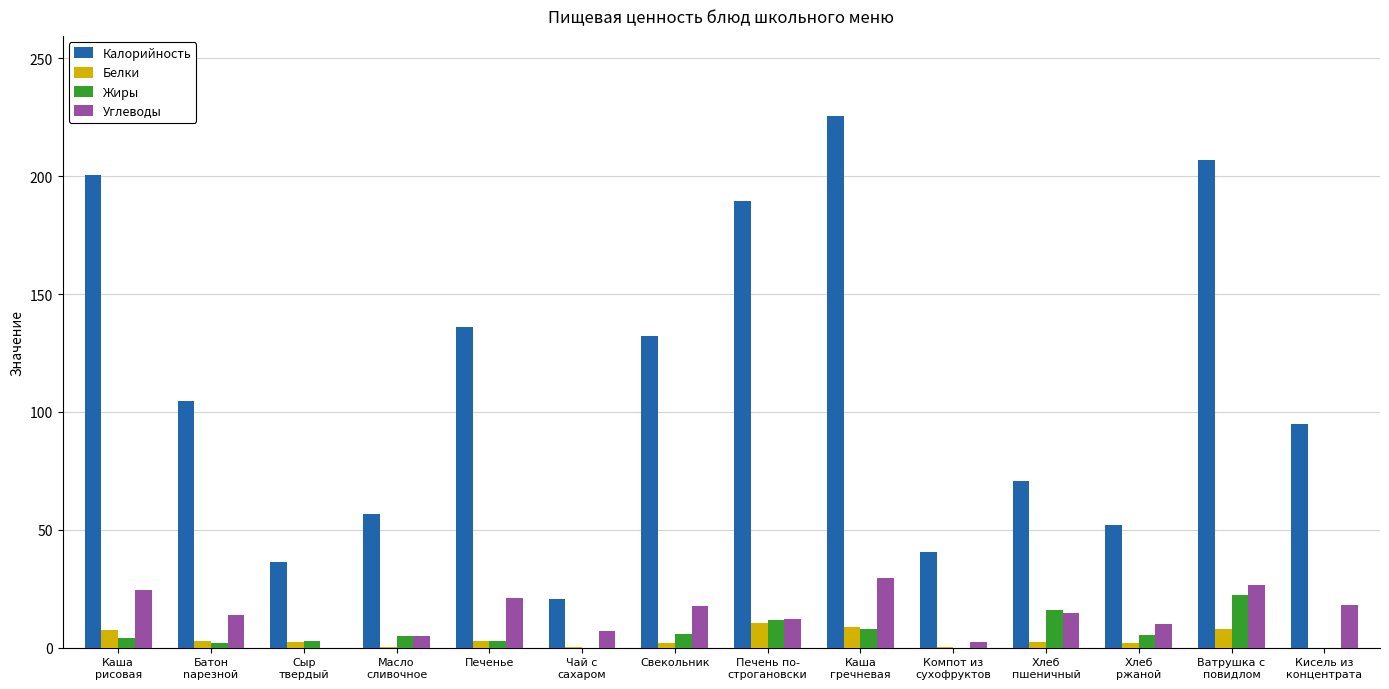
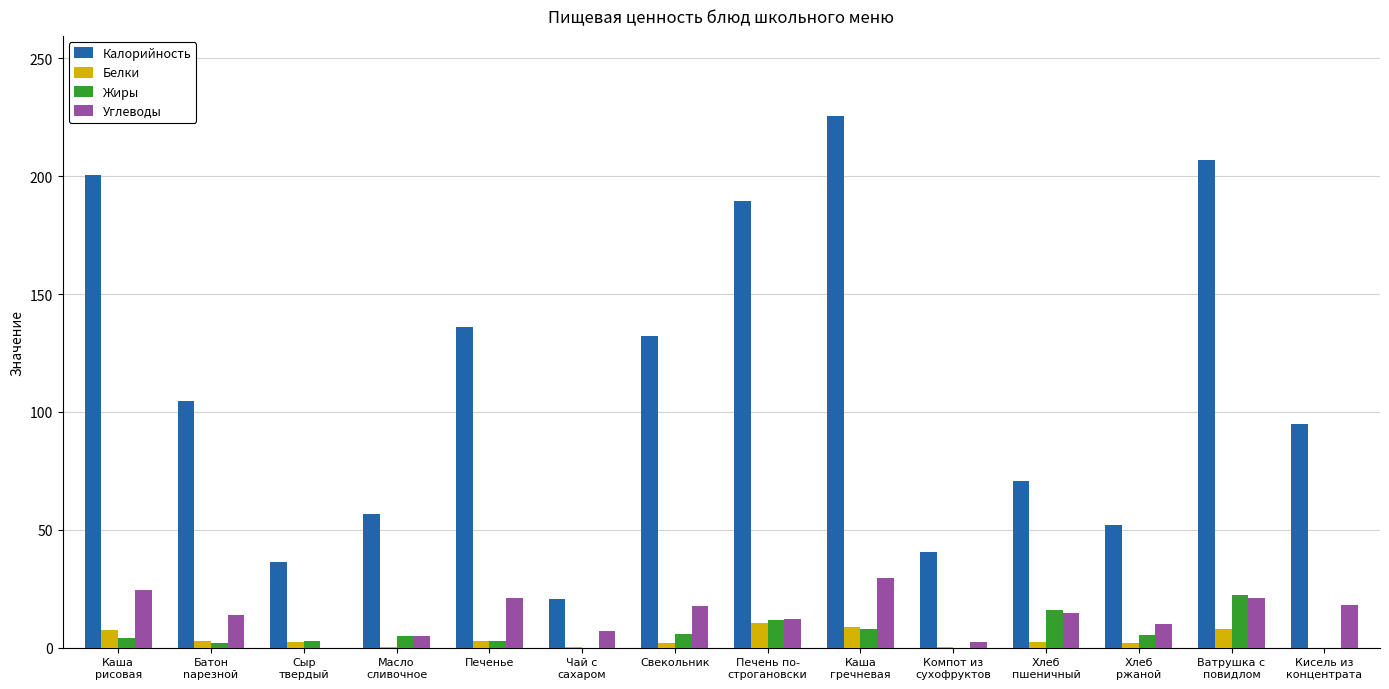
  {
    "Калорийность": {
      "Каша рисовая": 201,
      "Батон nарезной": 105,
      "Сыр твердый": 36,
      "Масло сливочное": 57,
      "Печенье": 136,
      "Чай с сахаром": 21,
      "Свекольник": 132,
      "Печень по- строгановски": 190,
      "Каша гречневая": 226,
      "Компот из сухофруктов": 40,
      "Хлеб пшеничный": 71,
      "Хлеб ржаной": 52,
      "Ватрушка с повидлом": 207,
      "Кисель из концентрата": 95
    },
    "Белки": {
      "Каша рисовая": 8,
      "Батон nарезной": 3,
      "Сыр твердый": 2,
      "Печенье": 3,
      "Свекольник": 2,
      "Печень по- строгановски": 11,
      "Каша гречневая": 9,
      "Хлеб пшеничный": 2,
      "Хлеб ржаной": 2,
      "Ватрушка с повидлом": 8,
      "Кисель из концентрата": 0
    },
    "Жиры": {
      "Каша рисовая": 4,
      "Батон nарезной": 2,
      "Сыр твердый": 3,
      "Масло сливочное": 5,
      "Печенье": 3,
      "Чай с сахаром": 0,
      "Свекольник": 6,
      "Печень по- строгановски": 12,
      "Каша гречневая": 8,
      "Компот из сухофруктов": 0,
      "Хлеб пшеничный": 16,
      "Хлеб ржаной": 6,
      "Ватрушка с повидлом": 22,
      "Кисель из концентрата": 0
    },
    "Углеводы": {
      "Каша рисовая": 24,
      "Батон nарезной": 14,
      "Сыр твердый": 0,
      "Масло сливочное": 5,
      "Печенье": 21,
      "Чай с сахаром": 7,
      "Свекольник": 18,
      "Печень по- строгановски": 12,
      "Каша гречневая": 29,
      "Компот из сухофруктов": 2,
      "Хлеб пшеничный": 15,
      "Хлеб ржаной": 10,
-     "Ватрушка с повидлом": 27,
+     "Ватрушка с повидлом": 21,
      "Кисель из концентрата": 18
    }
  }
